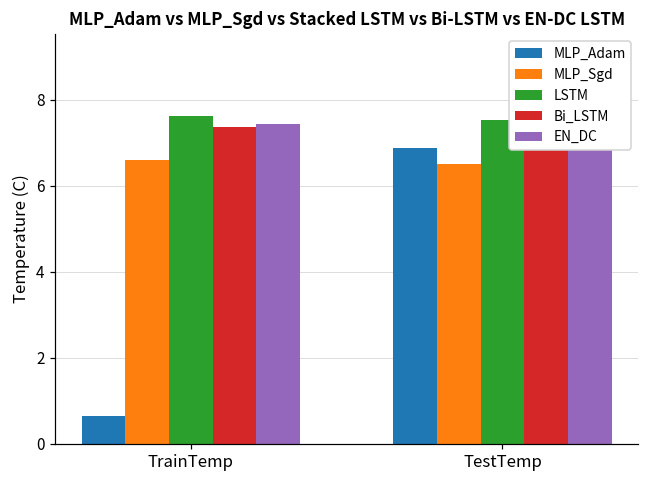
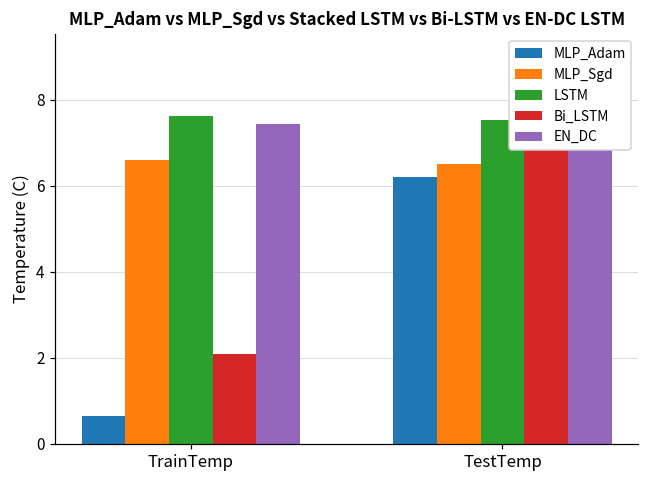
  {
    "MLP_Adam": {
      "TrainTemp": 0.7,
-     "TestTemp": 6.9
+     "TestTemp": 6.2
    },
    "MLP_Sgd": {
      "TrainTemp": 6.6,
      "TestTemp": 6.5
    },
    "LSTM": {
      "TrainTemp": 7.6,
      "TestTemp": 7.5
    },
    "Bi_LSTM": {
-     "TrainTemp": 7.4
+     "TrainTemp": 2.1
    },
    "EN_DC": {
      "TrainTemp": 7.4
    }
  }
